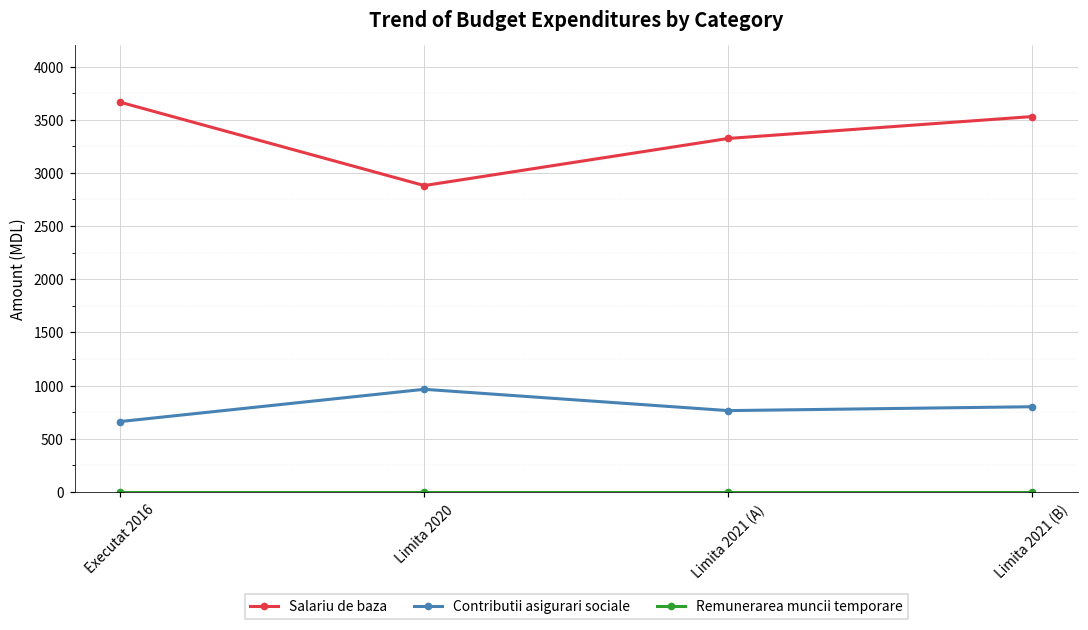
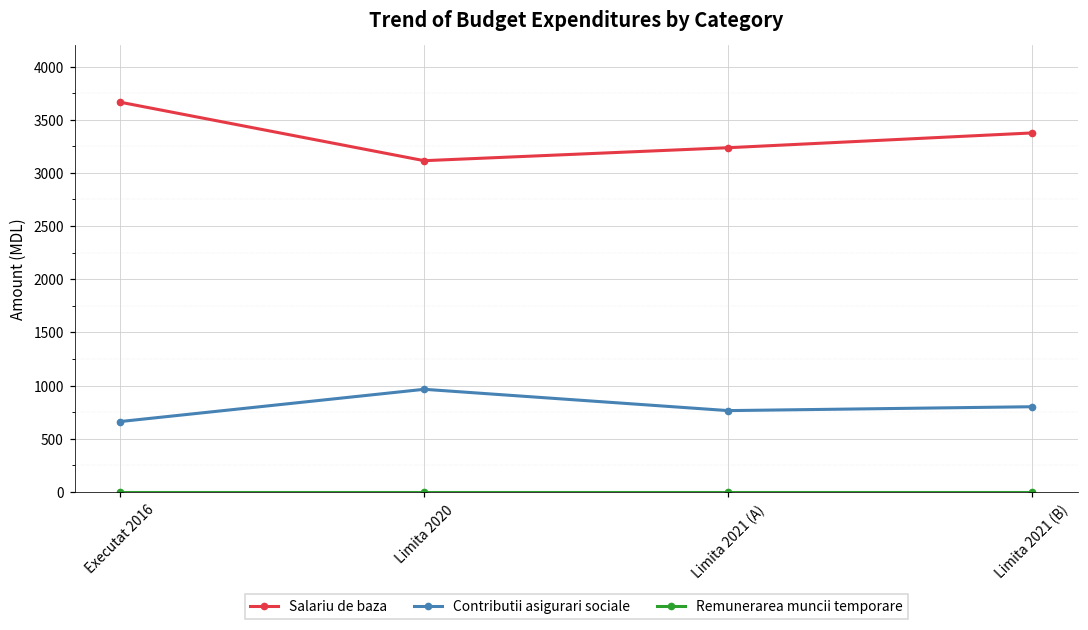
  {
    "Salariu de baza": {
      "Executat 2016": 3700,
-     "Limita 2020": 2900,
-     "Limita 2021 (A)": 3300,
-     "Limita 2021 (B)": 3500
+     "Limita 2020": 3100,
+     "Limita 2021 (A)": 3200,
+     "Limita 2021 (B)": 3400
    },
    "Contributii asigurari sociale": {
      "Executat 2016": 700,
      "Limita 2020": 1000,
      "Limita 2021 (A)": 800,
      "Limita 2021 (B)": 800
    },
    "Remunerarea muncii temporare": {
      "Executat 2016": 0,
      "Limita 2020": 0,
      "Limita 2021 (A)": 0,
      "Limita 2021 (B)": 0
    }
  }
